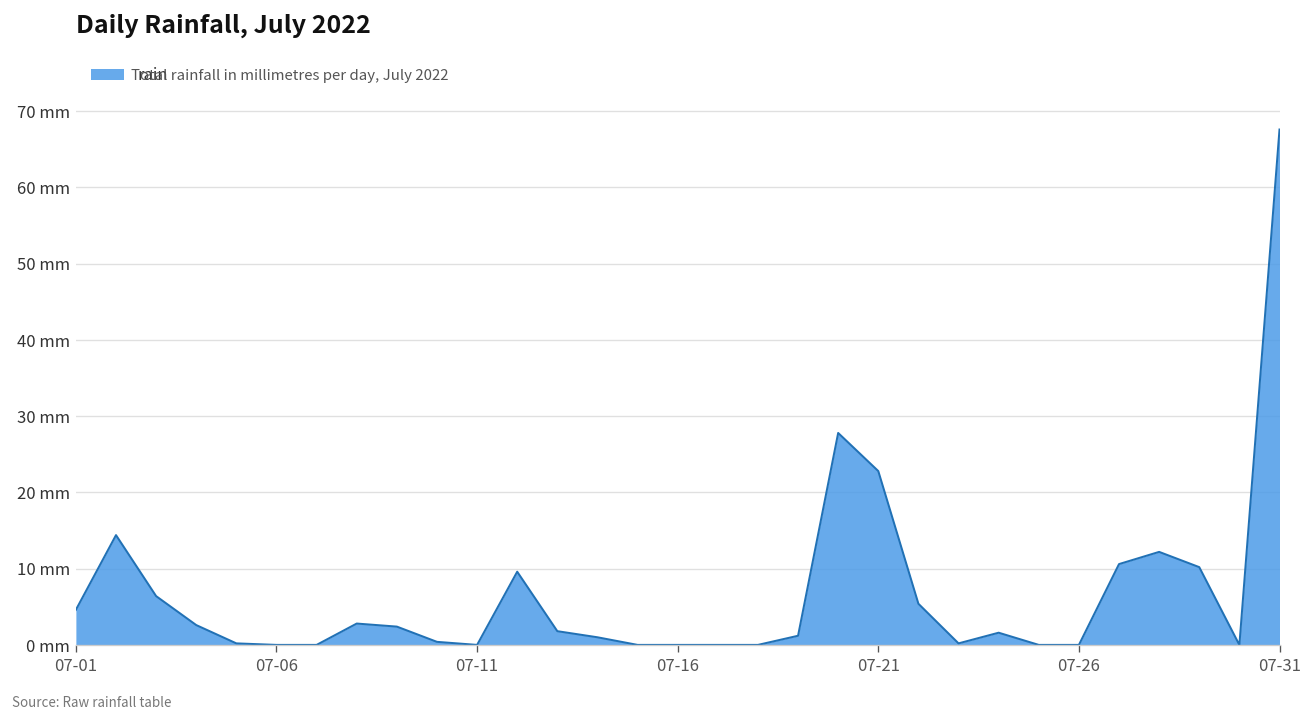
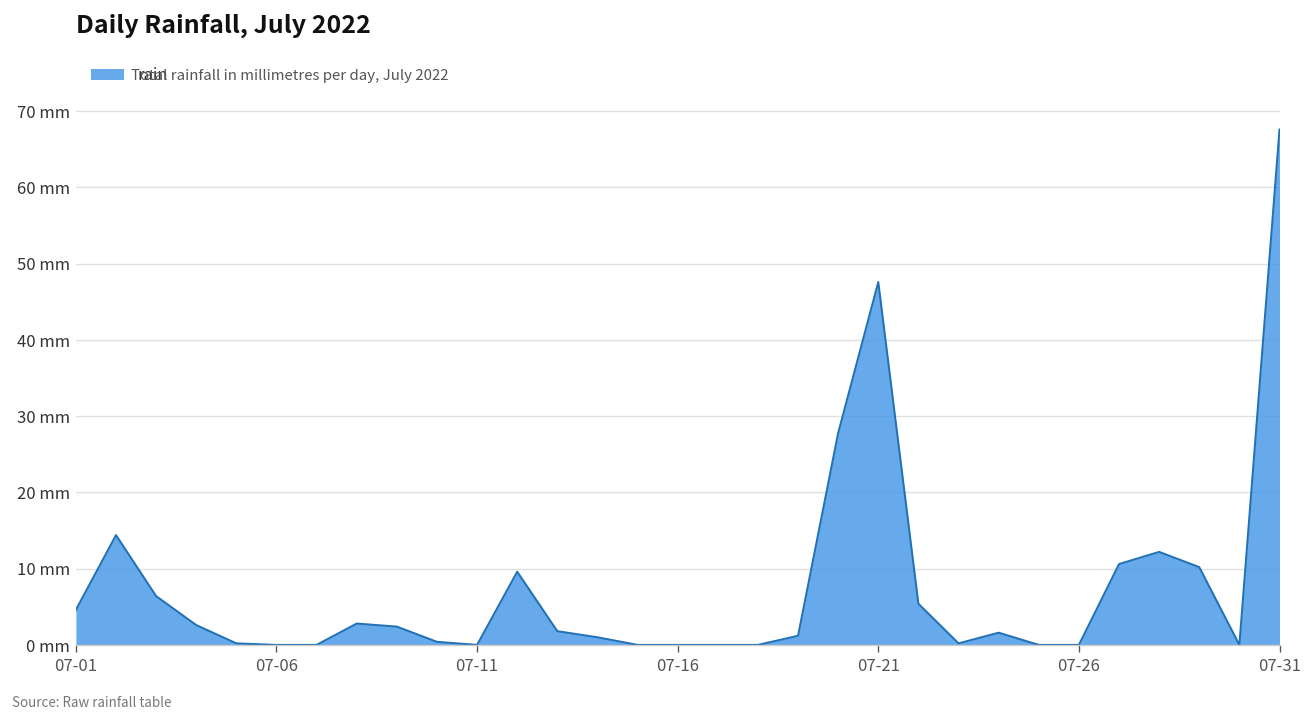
  {
    "07-01": "5 mm",
    "07-06": "0 mm",
    "07-11": "0 mm",
    "07-16": "0 mm",
-   "07-21": "23 mm",
+   "07-21": "48 mm",
    "07-26": "0 mm",
    "07-31": "68 mm"
  }
